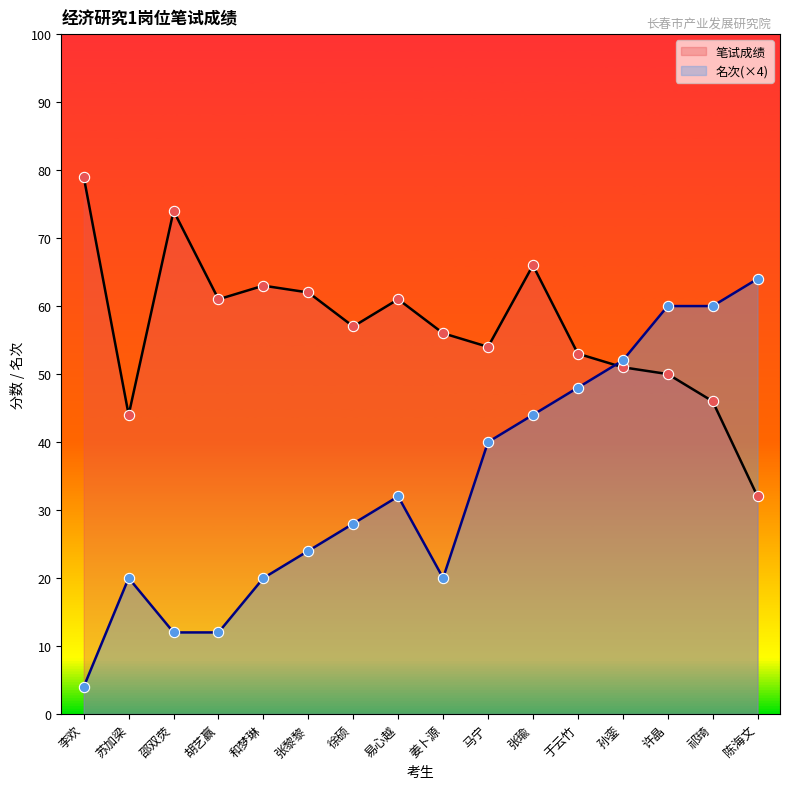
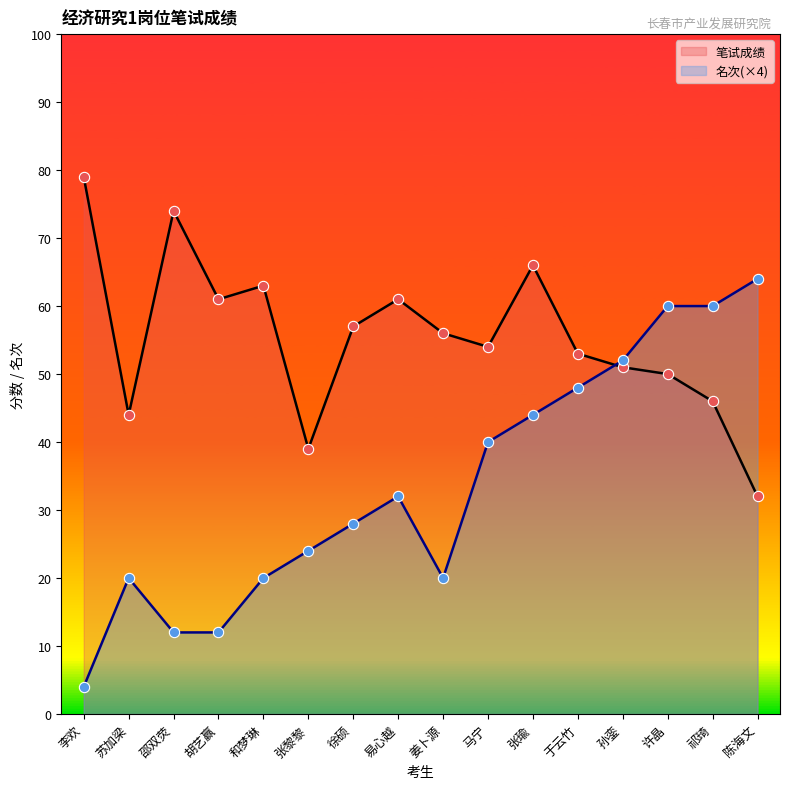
  {
    "笔试成绩": {
      "李欢": 79,
      "苏加梁": 44,
      "邵双荧": 74,
      "胡艺赢": 61,
      "和梦琳": 63,
-     "张黎黎": 62,
+     "张黎黎": 39,
      "徐硕": 57,
      "易心越": 61,
      "姜卜源": 56,
      "马宁": 54,
      "张瑜": 66,
      "于云竹": 53,
      "孙銮": 51,
      "许晶": 50,
      "祁琦": 46,
      "陈海文": 32
    },
    "名次(×4)": {
      "李欢": 4,
      "苏加梁": 20,
      "邵双荧": 12,
      "胡艺赢": 12,
      "和梦琳": 20,
      "张黎黎": 24,
      "徐硕": 28,
      "易心越": 32,
      "姜卜源": 20,
      "马宁": 40,
      "张瑜": 44,
      "于云竹": 48,
      "孙銮": 52,
      "许晶": 60,
      "祁琦": 60,
      "陈海文": 64
    }
  }
